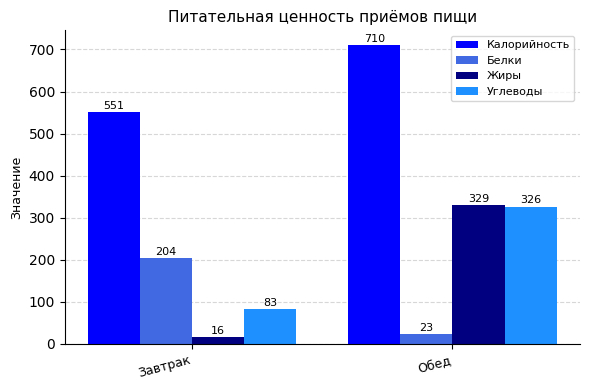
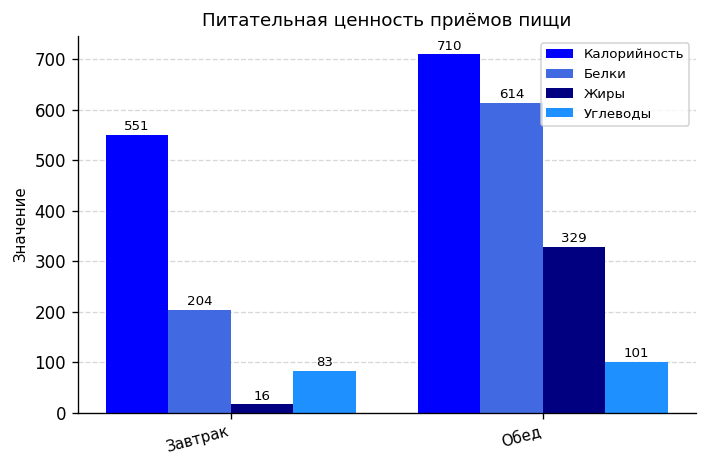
  {
    "Калорийность": {
      "Завтрак": 551,
      "Обед": 710
    },
    "Белки": {
      "Завтрак": 204,
-     "Обед": 23
+     "Обед": 614
    },
    "Жиры": {
      "Завтрак": 16,
      "Обед": 329
    },
    "Углеводы": {
      "Завтрак": 83,
-     "Обед": 326
+     "Обед": 101
    }
  }
